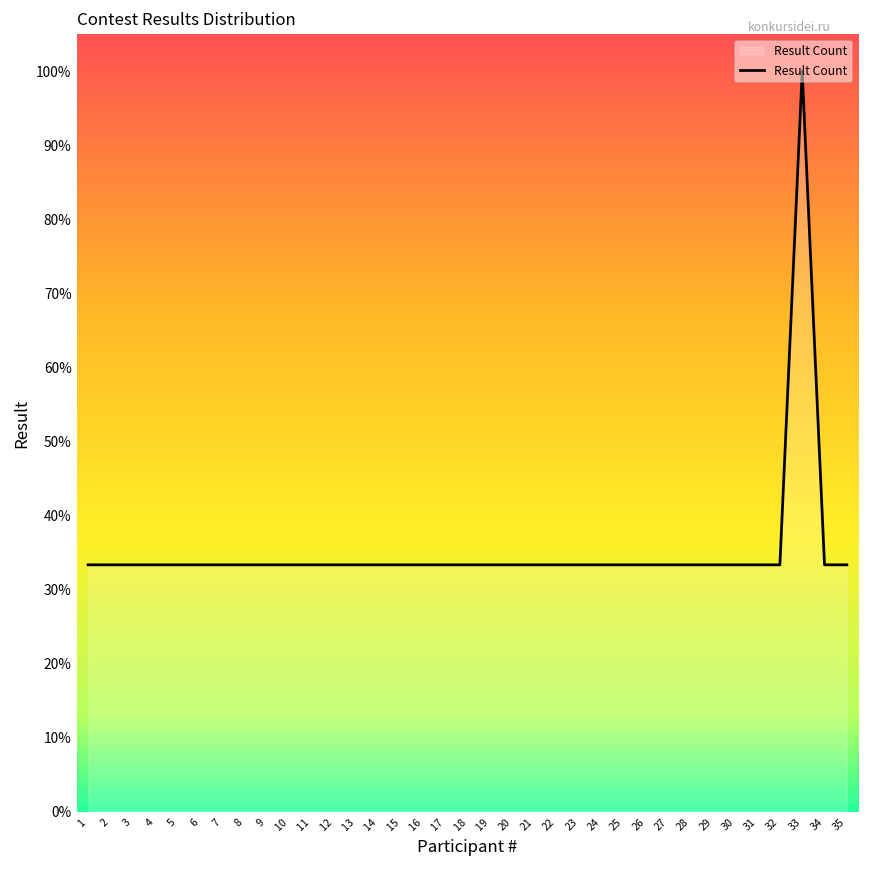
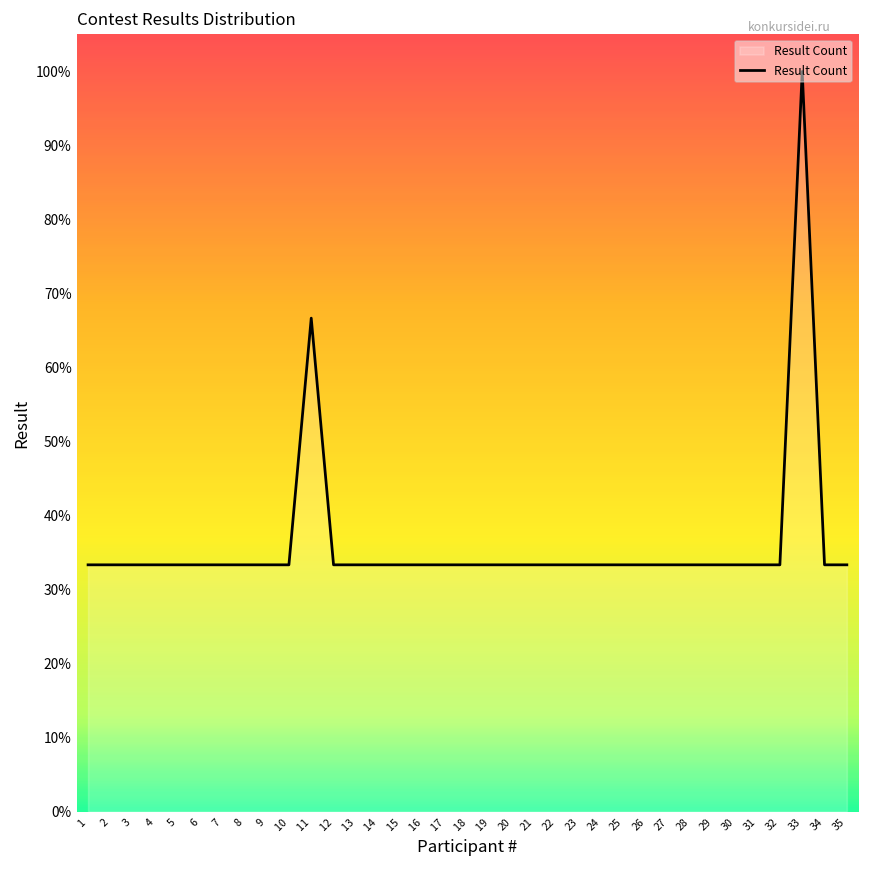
  {
    "1": "33%",
    "2": "33%",
    "3": "33%",
    "4": "33%",
    "5": "33%",
    "6": "33%",
    "7": "33%",
    "8": "33%",
    "9": "33%",
    "10": "33%",
-   "11": "33%",
+   "11": "67%",
    "12": "33%",
    "13": "33%",
    "14": "33%",
    "15": "33%",
    "16": "33%",
    "17": "33%",
    "18": "33%",
    "19": "33%",
    "20": "33%",
    "21": "33%",
    "22": "33%",
    "23": "33%",
    "24": "33%",
    "25": "33%",
    "26": "33%",
    "27": "33%",
    "28": "33%",
    "29": "33%",
    "30": "33%",
    "31": "33%",
    "32": "33%",
    "34": "33%",
    "35": "33%"
  }
